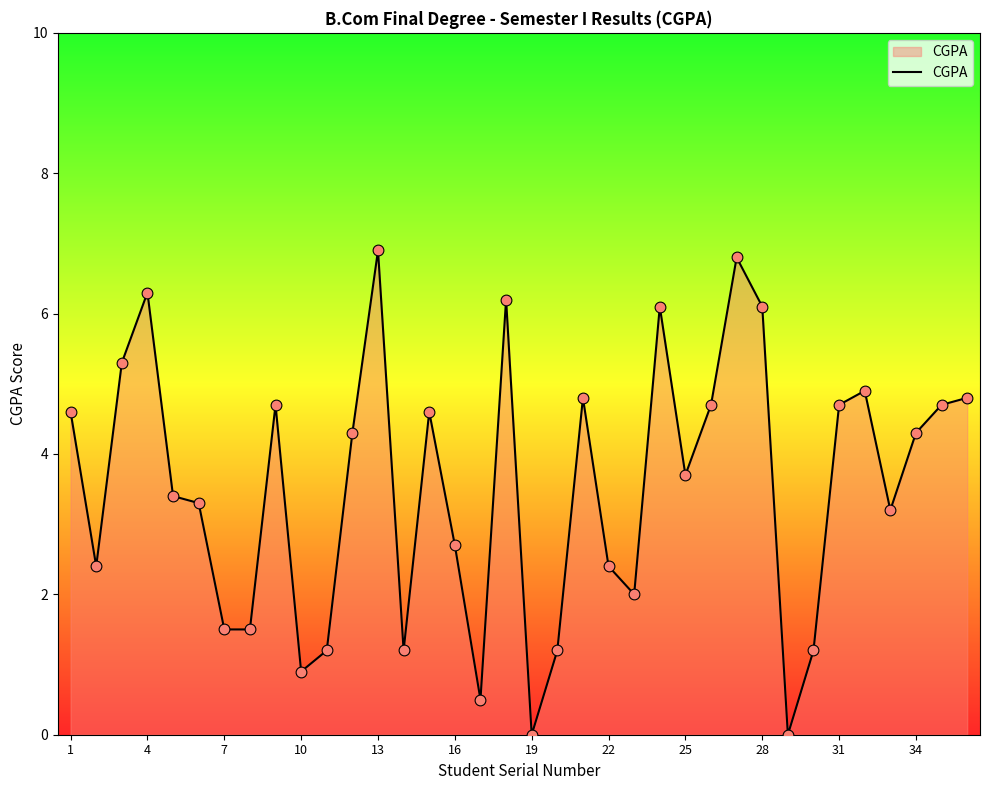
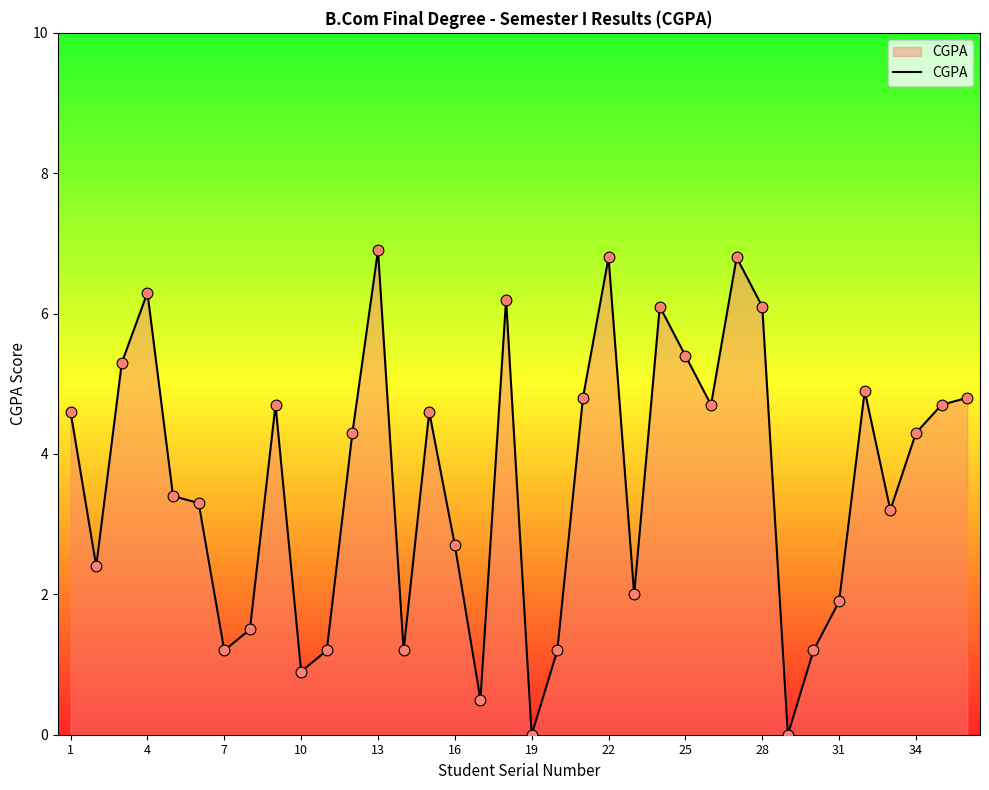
  {
    "1": 4.6,
    "4": 6.3,
-   "7": 1.5,
+   "7": 1.2,
    "10": 0.9,
    "13": 6.9,
    "16": 2.7,
    "19": 0.0,
-   "22": 2.4,
-   "25": 3.7,
+   "22": 6.8,
+   "25": 5.4,
    "28": 6.1,
-   "31": 4.7,
+   "31": 1.9,
    "34": 4.3
  }
